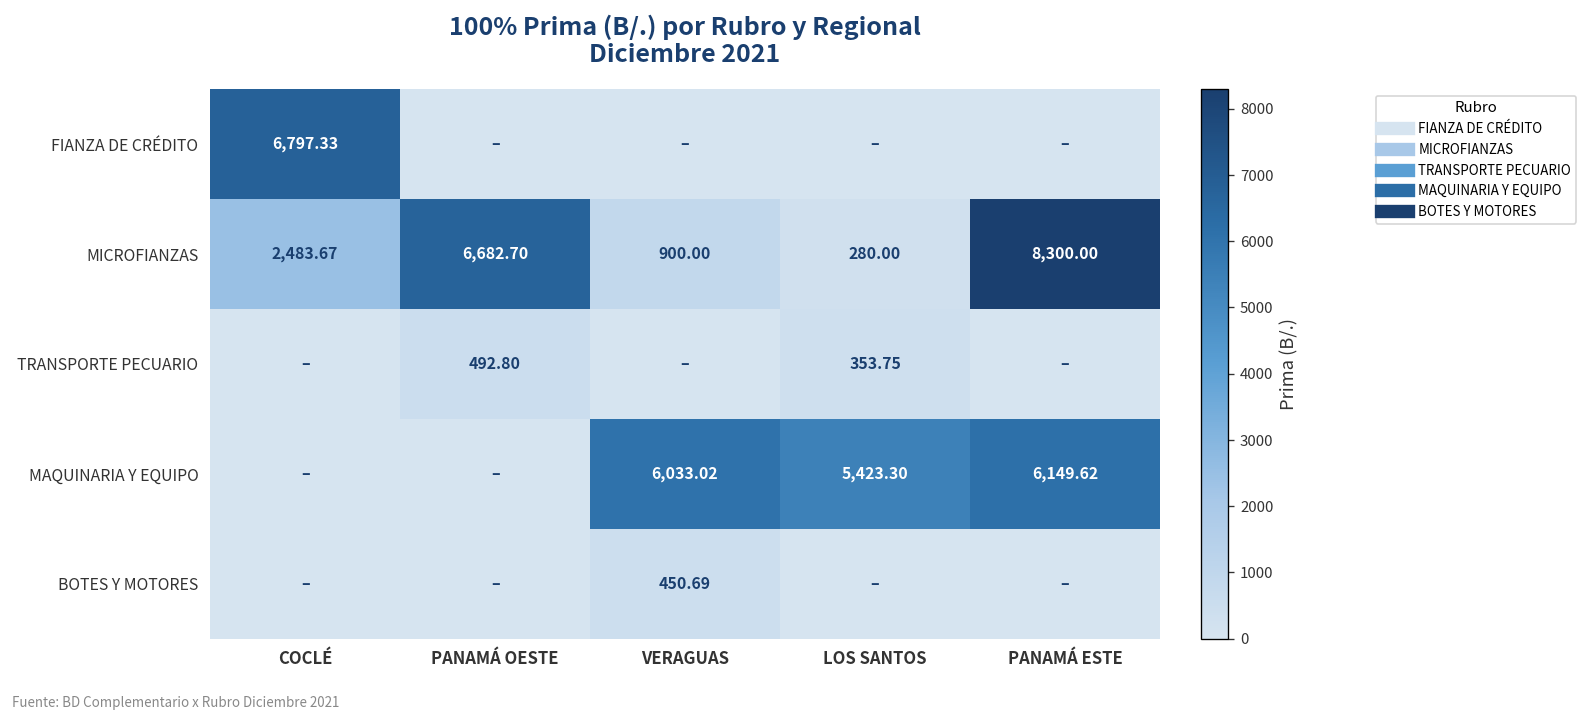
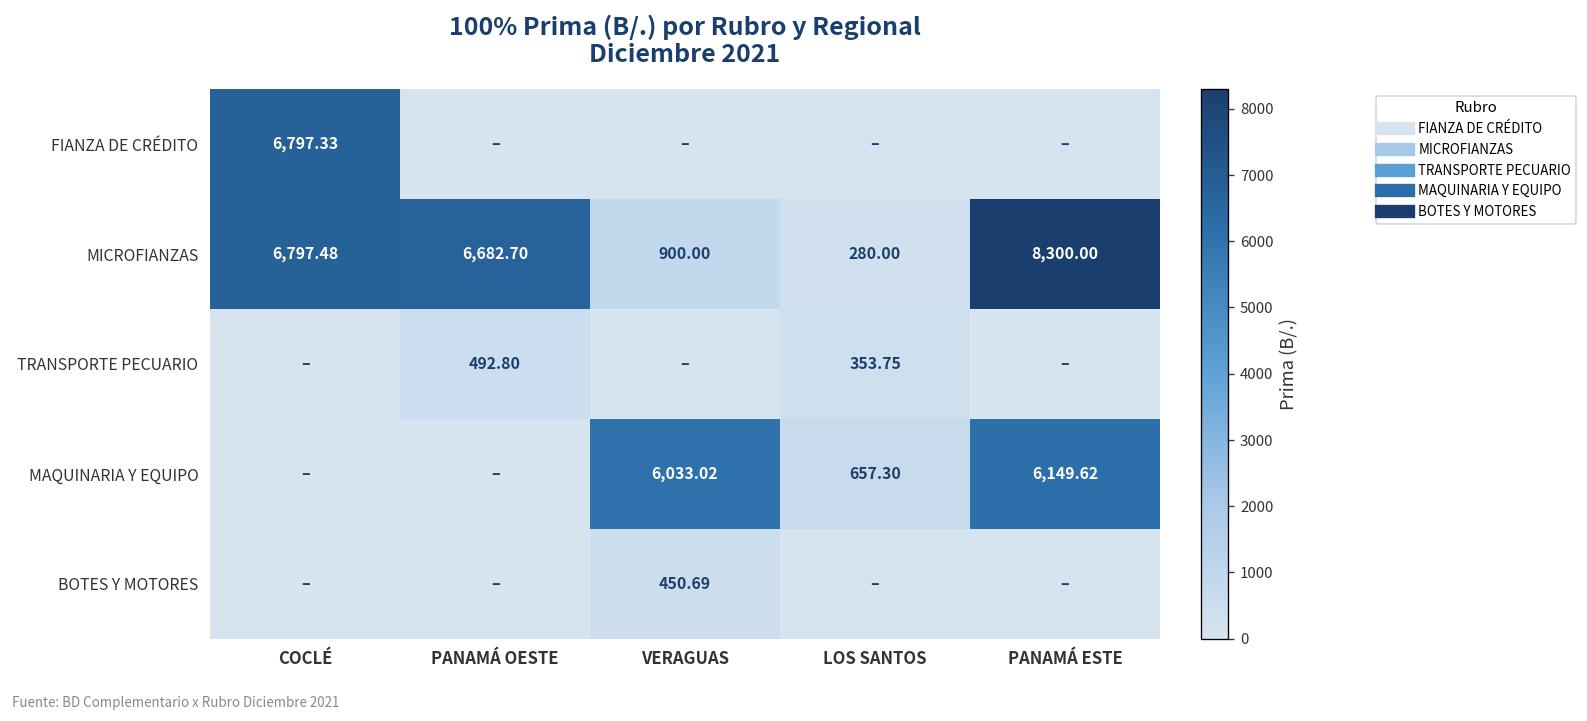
  {
    "FIANZA DE CRÉDITO": {
      "COCLÉ": "6,797.33"
    },
    "MICROFIANZAS": {
-     "COCLÉ": "2,483.67",
+     "COCLÉ": "6,797.48",
      "PANAMÁ OESTE": "6,682.70",
      "VERAGUAS": "900.00",
      "LOS SANTOS": "280.00",
      "PANAMÁ ESTE": "8,300.00"
    },
    "TRANSPORTE PECUARIO": {
      "PANAMÁ OESTE": "492.80",
      "LOS SANTOS": "353.75"
    },
    "MAQUINARIA Y EQUIPO": {
      "VERAGUAS": "6,033.02",
-     "LOS SANTOS": "5,423.30",
+     "LOS SANTOS": "657.30",
      "PANAMÁ ESTE": "6,149.62"
    },
    "BOTES Y MOTORES": {
      "VERAGUAS": "450.69"
    }
  }
